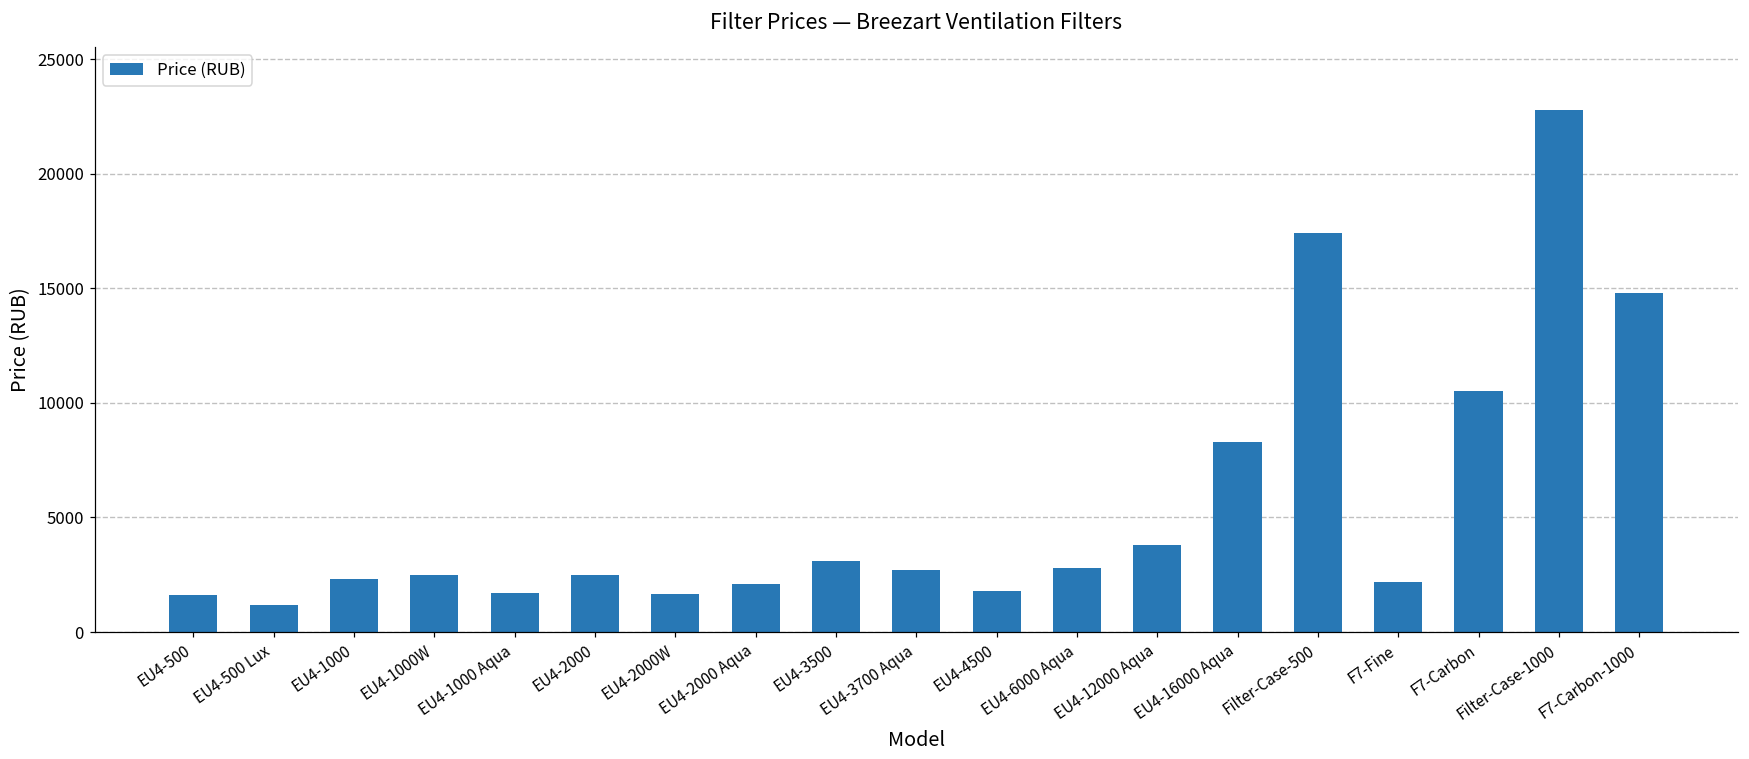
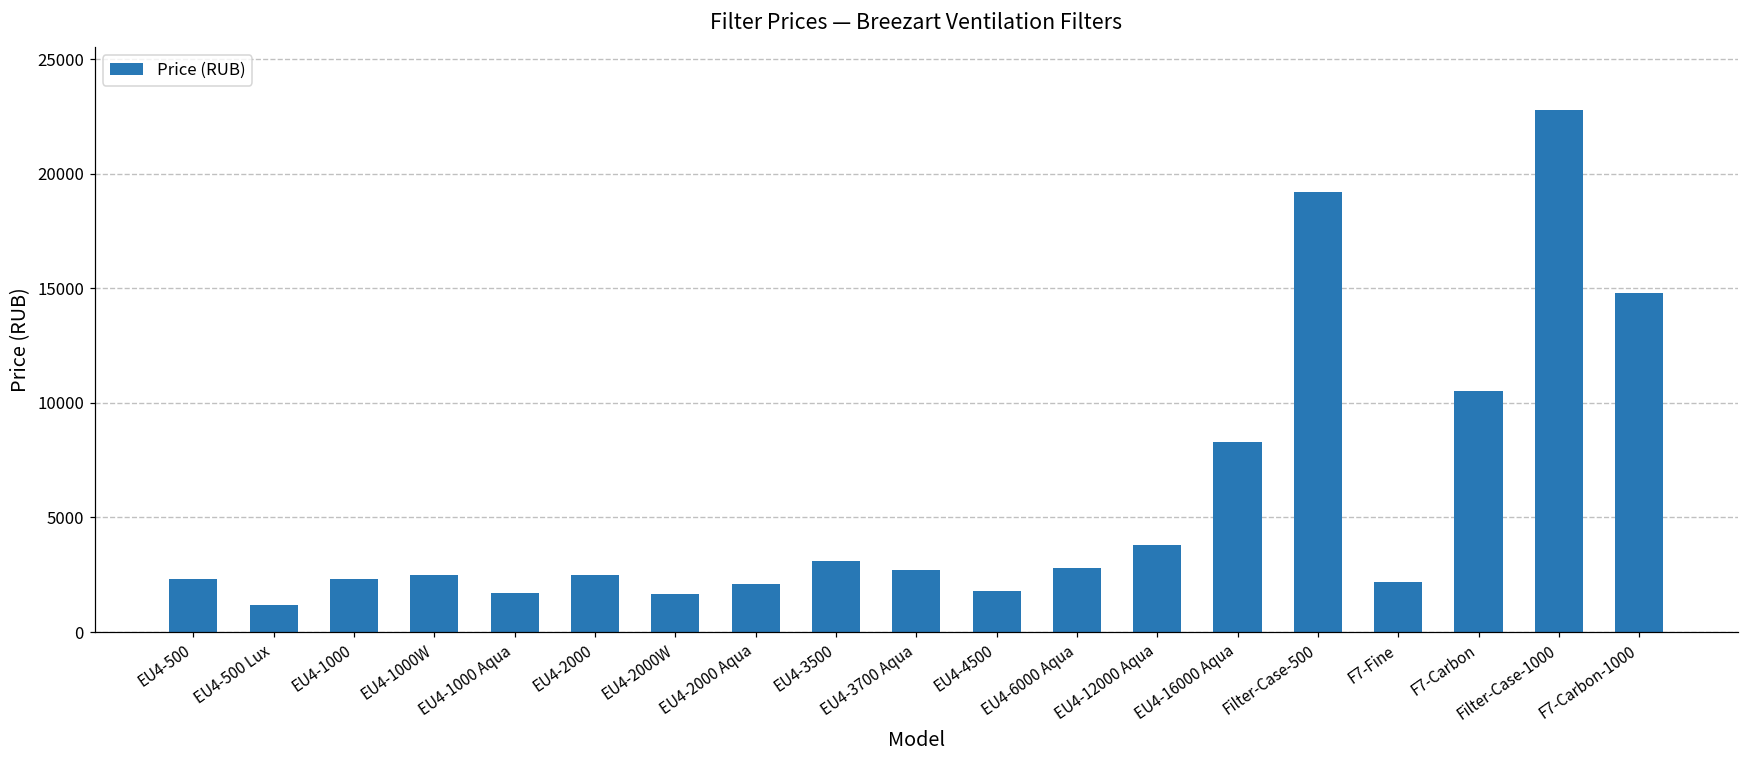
  {
-   "EU4-500": 1600,
+   "EU4-500": 2300,
    "EU4-500 Lux": 1200,
    "EU4-1000": 2300,
    "EU4-1000W": 2500,
    "EU4-1000 Aqua": 1700,
    "EU4-2000": 2500,
    "EU4-2000W": 1700,
    "EU4-2000 Aqua": 2100,
    "EU4-3500": 3100,
    "EU4-3700 Aqua": 2700,
    "EU4-4500": 1800,
    "EU4-6000 Aqua": 2800,
    "EU4-12000 Aqua": 3800,
    "EU4-16000 Aqua": 8300,
-   "Filter-Case-500": 17400,
+   "Filter-Case-500": 19200,
    "F7-Fine": 2200,
    "F7-Carbon": 10500,
    "Filter-Case-1000": 22800,
    "F7-Carbon-1000": 14800
  }
